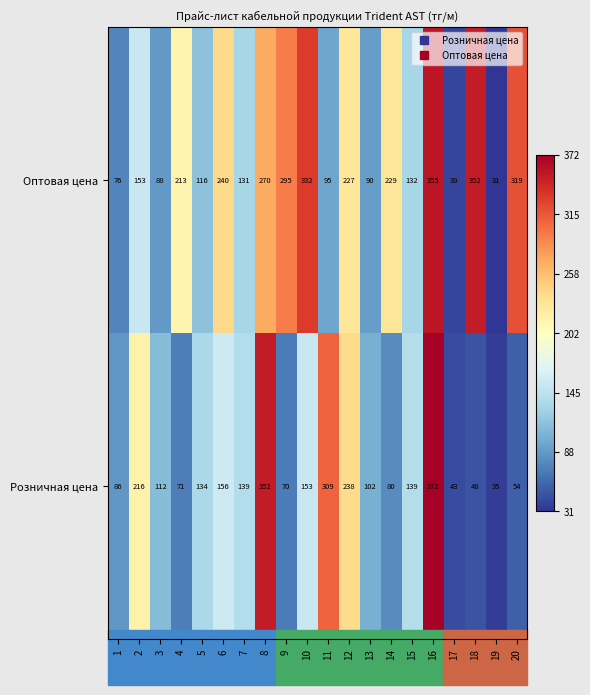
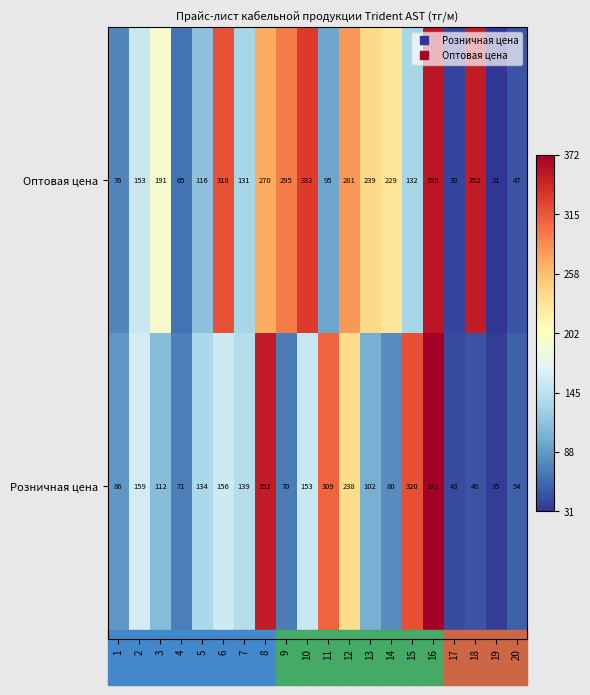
  {
    "Оптовая цена": {
      "1": 76,
      "2": 153,
-     "3": 88,
-     "4": 213,
+     "3": 191,
+     "4": 65,
      "5": 116,
-     "6": 240,
+     "6": 318,
      "7": 131,
      "8": 270,
      "9": 295,
      "10": 332,
      "11": 95,
-     "12": 227,
-     "13": 90,
+     "12": 281,
+     "13": 239,
      "14": 229,
      "15": 132,
      "16": 355,
      "17": 39,
      "18": 352,
      "19": 31,
-     "20": 319
+     "20": 47
    },
    "Розничная цена": {
      "1": 86,
-     "2": 216,
+     "2": 159,
      "3": 112,
      "4": 71,
      "5": 134,
      "6": 156,
      "7": 139,
      "8": 352,
      "9": 70,
      "10": 153,
      "11": 309,
      "12": 238,
      "13": 102,
      "14": 80,
-     "15": 139,
+     "15": 320,
      "16": 372,
      "17": 43,
      "18": 48,
      "19": 35,
      "20": 54
    }
  }
